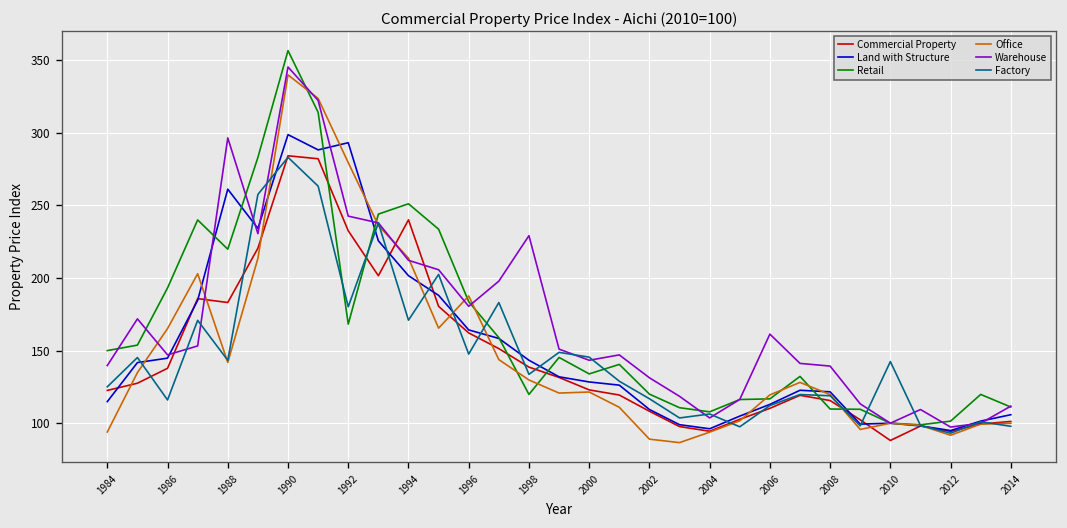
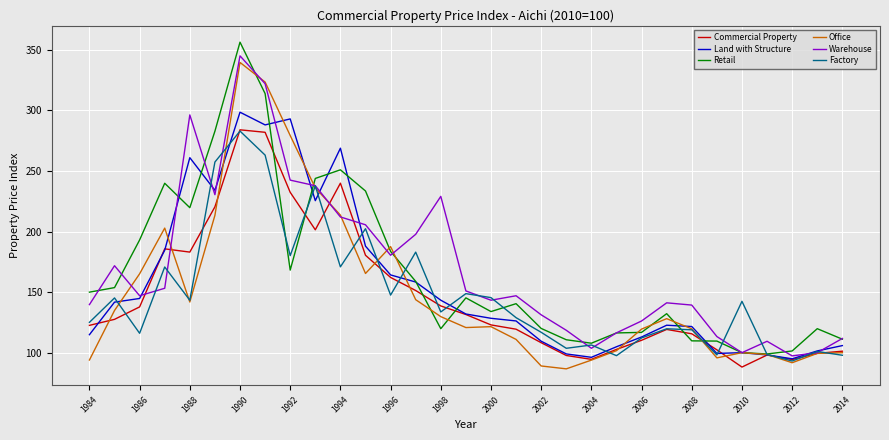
  {
    "Commercial Property": {
      "1984": 123,
      "1986": 138,
      "1988": 183,
      "1992": 232,
      "1994": 240,
      "1998": 139,
      "2008": 116,
      "2010": 88
    },
    "Land with Structure": {
      "1984": 115,
      "1986": 145,
      "1988": 261,
      "1990": 299,
      "1992": 293,
-     "1994": 202,
+     "1994": 269,
      "1998": 143,
      "2000": 128,
      "2014": 106
    },
    "Retail": {
      "1984": 150,
      "1986": 193,
      "1988": 220,
      "1990": 356,
      "1992": 168,
      "1994": 251,
      "1996": 184,
      "1998": 120,
      "2000": 134,
      "2002": 120,
      "2006": 117,
      "2008": 110,
      "2012": 101
    },
    "Office": {
      "1984": 94,
      "1986": 165,
      "1990": 340,
      "1992": 279,
      "1996": 188,
      "1998": 130,
      "2002": 89,
      "2006": 119
    },
    "Warehouse": {
      "1984": 140,
      "1986": 147,
      "1988": 296,
      "1990": 345,
      "1992": 242,
      "1996": 180,
      "1998": 229,
      "2000": 143,
      "2002": 131,
      "2004": 104,
-     "2006": 161,
+     "2006": 126,
      "2008": 139,
      "2012": 97
    },
    "Factory": {
      "1984": 125,
      "1986": 116,
      "1992": 180,
      "1994": 171,
      "1996": 148,
      "1998": 134,
      "2000": 145,
      "2002": 117,
      "2010": 142,
      "2014": 98
    }
  }
